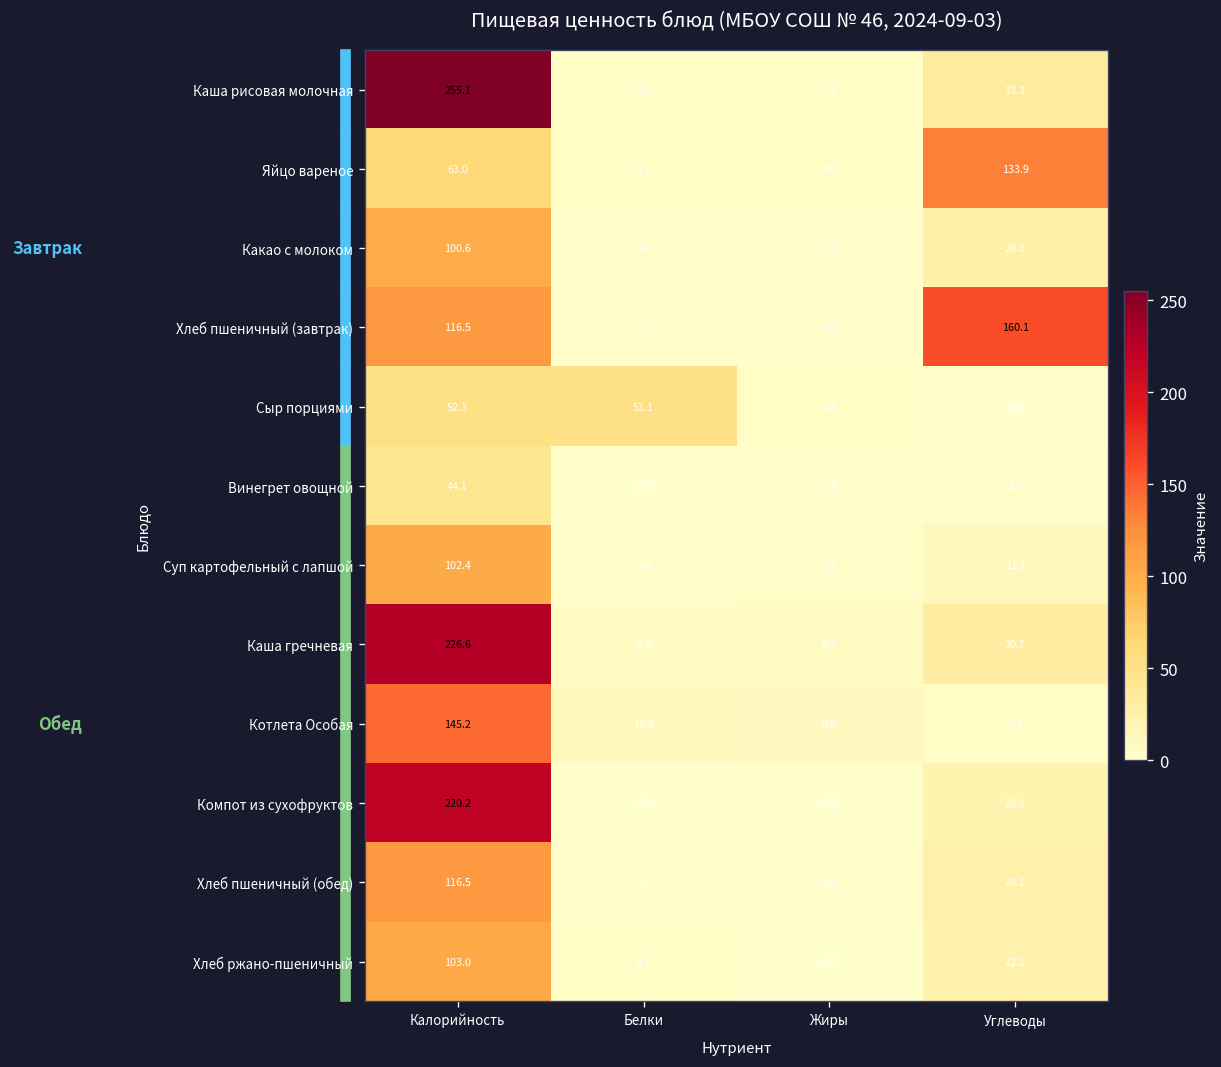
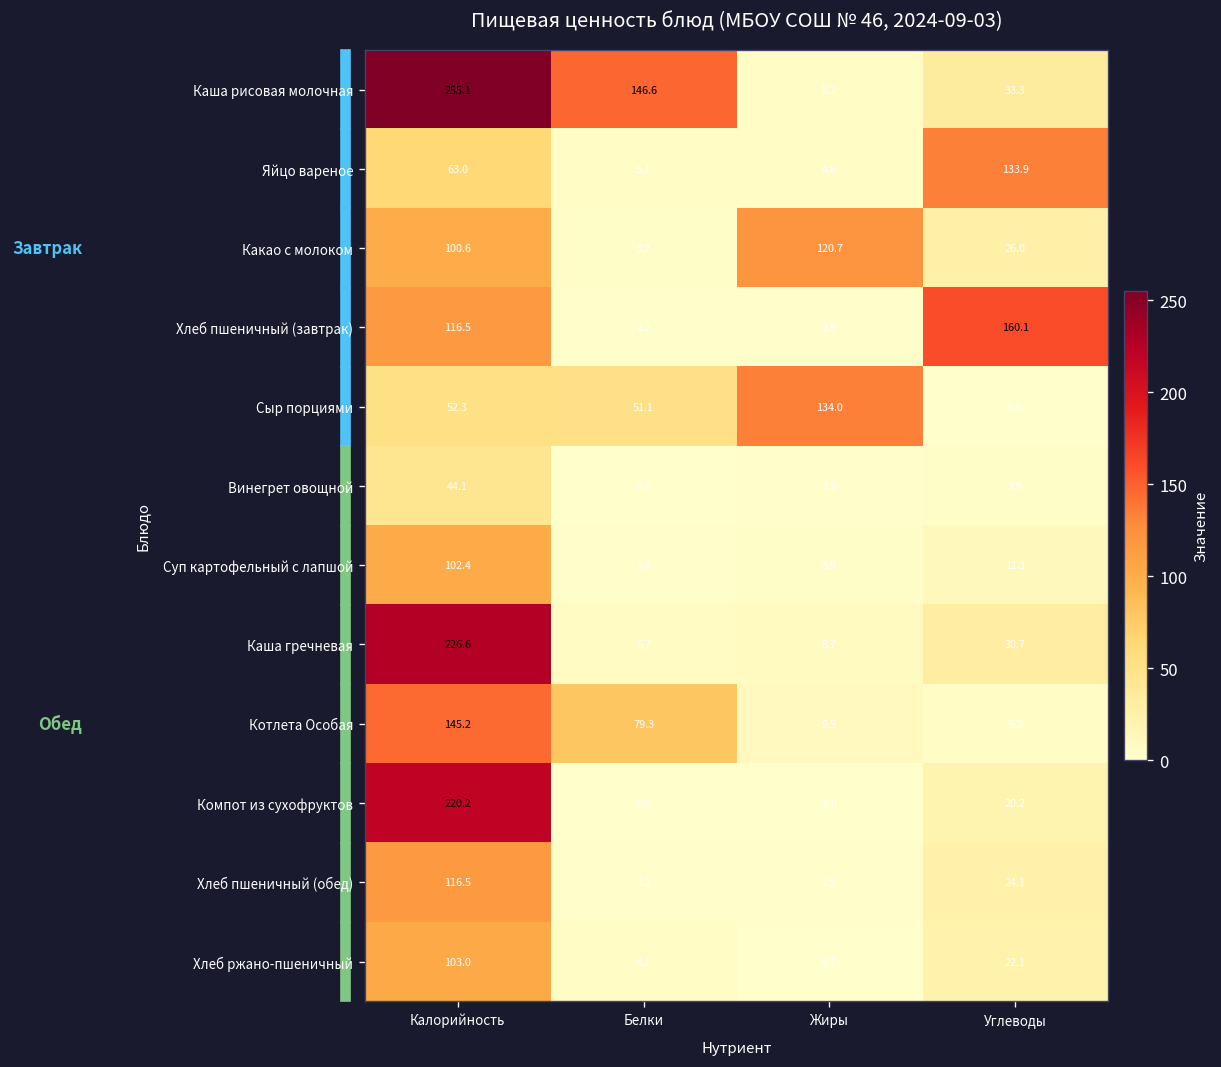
  {
    "Каша рисовая молочная": {
      "Калорийность": 255.1,
-     "Белки": 5.3,
+     "Белки": 146.6,
      "Жиры": 5.2,
      "Углеводы": 33.3
    },
    "Яйцо вареное": {
      "Калорийность": 63.0,
      "Белки": 5.1,
      "Жиры": 4.6,
      "Углеводы": 133.9
    },
    "Какао с молоком": {
      "Калорийность": 100.6,
      "Белки": 3.2,
-     "Жиры": 2.7,
+     "Жиры": 120.7,
      "Углеводы": 26.0
    },
    "Хлеб пшеничный (завтрак)": {
      "Калорийность": 116.5,
      "Белки": 2.2,
      "Жиры": 2.9,
      "Углеводы": 160.1
    },
    "Сыр порциями": {
      "Калорийность": 52.3,
      "Белки": 51.1,
-     "Жиры": 4.4,
+     "Жиры": 134.0,
      "Углеводы": 0.0
    },
    "Винегрет овощной": {
      "Калорийность": 44.1,
      "Белки": 0.8,
      "Жиры": 1.9,
      "Углеводы": 3.9
    },
    "Суп картофельный с лапшой": {
      "Калорийность": 102.4,
      "Белки": 2.4,
      "Жиры": 3.9,
      "Углеводы": 11.1
    },
    "Каша гречневая": {
      "Калорийность": 226.6,
      "Белки": 6.7,
      "Жиры": 8.7,
      "Углеводы": 30.7
    },
    "Котлета Особая": {
      "Калорийность": 145.2,
-     "Белки": 10.6,
+     "Белки": 79.3,
      "Жиры": 9.5,
      "Углеводы": 5.2
    },
    "Компот из сухофруктов": {
      "Калорийность": 220.2,
      "Белки": 0.0,
      "Жиры": 0.0,
      "Углеводы": 20.2
    },
    "Хлеб пшеничный (обед)": {
      "Калорийность": 116.5,
      "Белки": 2.2,
      "Жиры": 2.9,
      "Углеводы": 24.1
    },
    "Хлеб ржано-пшеничный": {
      "Калорийность": 103.0,
      "Белки": 4.1,
      "Жиры": 0.7,
      "Углеводы": 22.1
    }
  }
